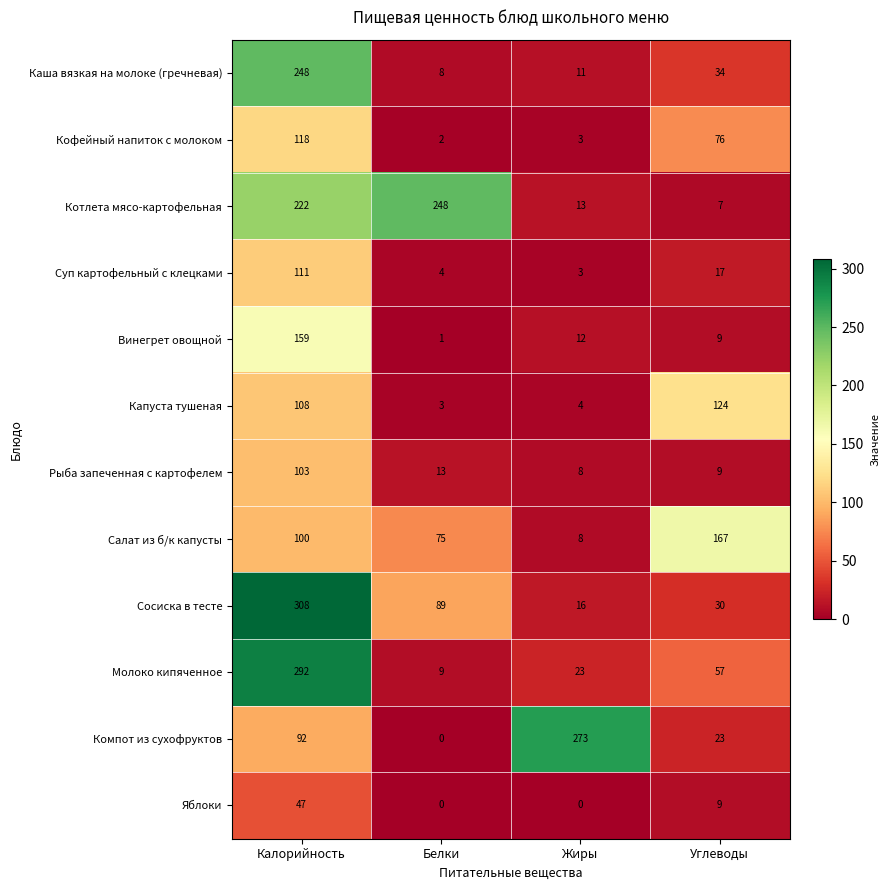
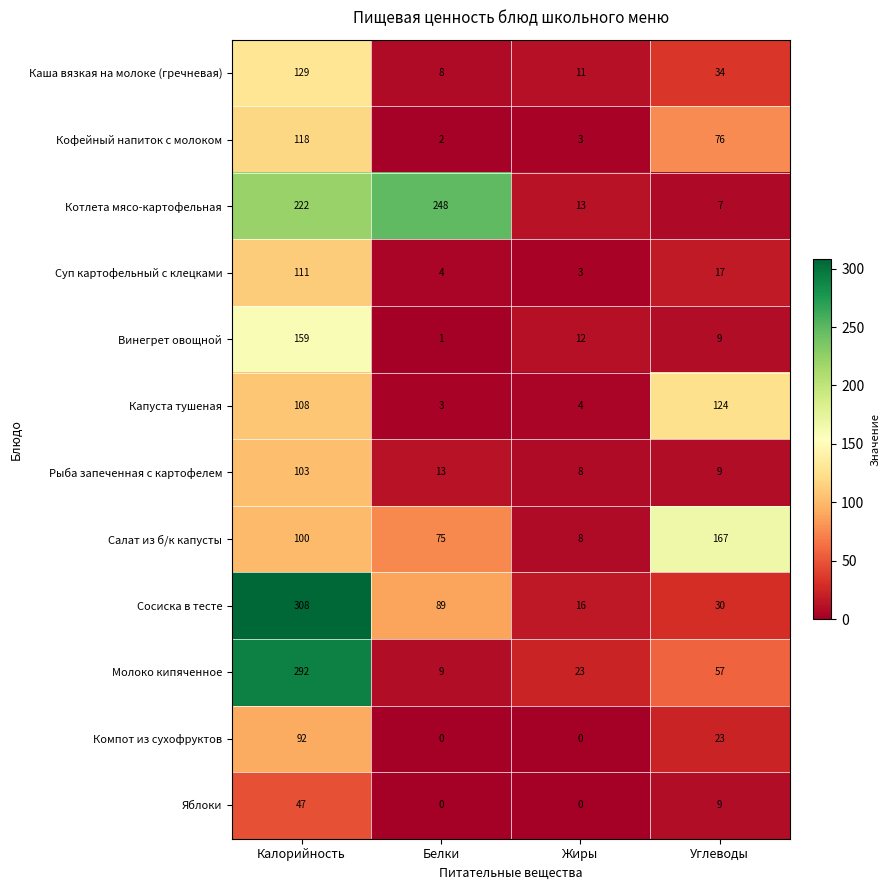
  {
    "Каша вязкая на молоке (гречневая)": {
-     "Калорийность": 248,
+     "Калорийность": 129,
      "Белки": 8,
      "Жиры": 11,
      "Углеводы": 34
    },
    "Кофейный напиток с молоком": {
      "Калорийность": 118,
      "Белки": 2,
      "Жиры": 3,
      "Углеводы": 76
    },
    "Котлета мясо-картофельная": {
      "Калорийность": 222,
      "Белки": 248,
      "Жиры": 13,
      "Углеводы": 7
    },
    "Суп картофельный с клецками": {
      "Калорийность": 111,
      "Белки": 4,
      "Жиры": 3,
      "Углеводы": 17
    },
    "Винегрет овощной": {
      "Калорийность": 159,
      "Белки": 1,
      "Жиры": 12,
      "Углеводы": 9
    },
    "Капуста тушеная": {
      "Калорийность": 108,
      "Белки": 3,
      "Жиры": 4,
      "Углеводы": 124
    },
    "Рыба запеченная с картофелем": {
      "Калорийность": 103,
      "Белки": 13,
      "Жиры": 8,
      "Углеводы": 9
    },
    "Салат из б/к капусты": {
      "Калорийность": 100,
      "Белки": 75,
      "Жиры": 8,
      "Углеводы": 167
    },
    "Сосиска в тесте": {
      "Калорийность": 308,
      "Белки": 89,
      "Жиры": 16,
      "Углеводы": 30
    },
    "Молоко кипяченное": {
      "Калорийность": 292,
      "Белки": 9,
      "Жиры": 23,
      "Углеводы": 57
    },
    "Компот из сухофруктов": {
      "Калорийность": 92,
      "Белки": 0,
-     "Жиры": 273,
+     "Жиры": 0,
      "Углеводы": 23
    },
    "Яблоки": {
      "Калорийность": 47,
      "Белки": 0,
      "Жиры": 0,
      "Углеводы": 9
    }
  }
